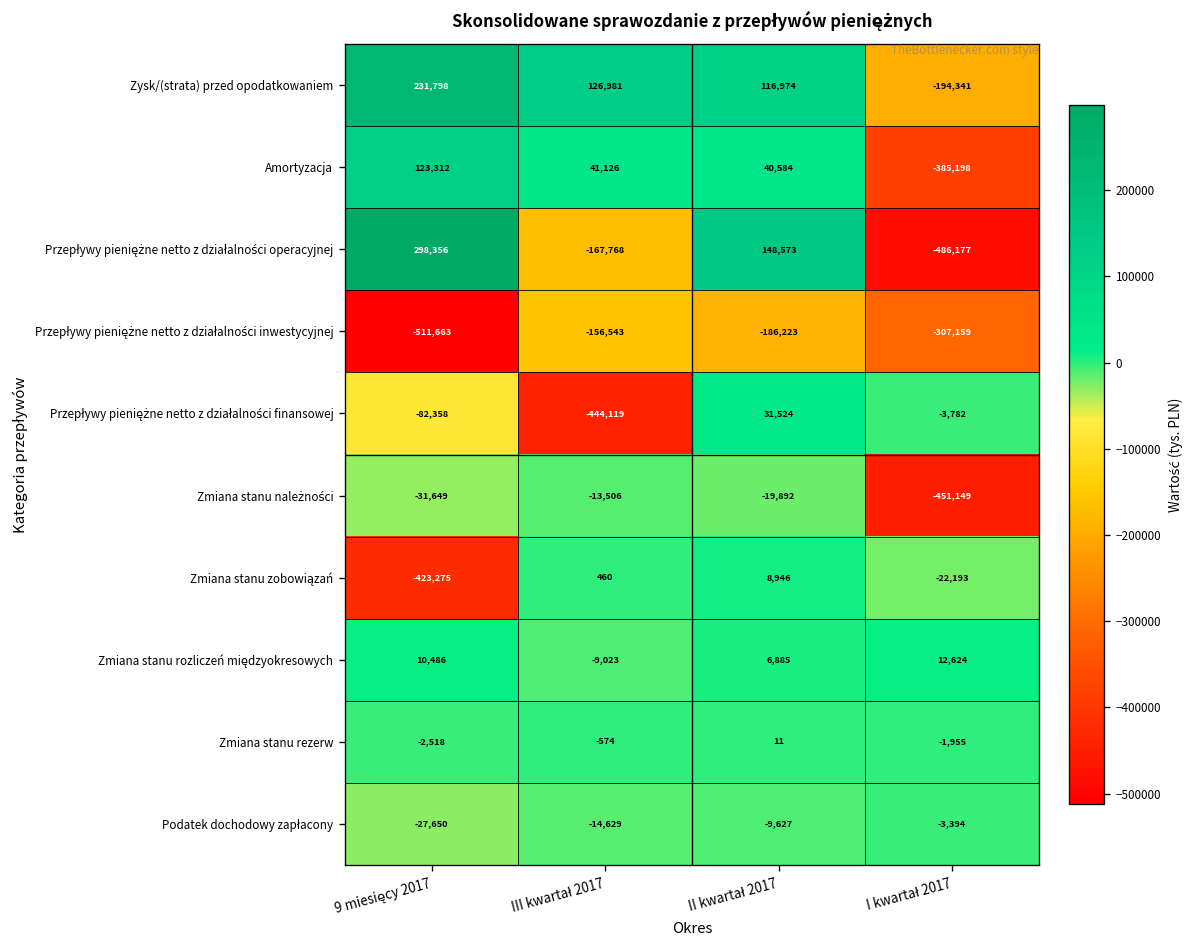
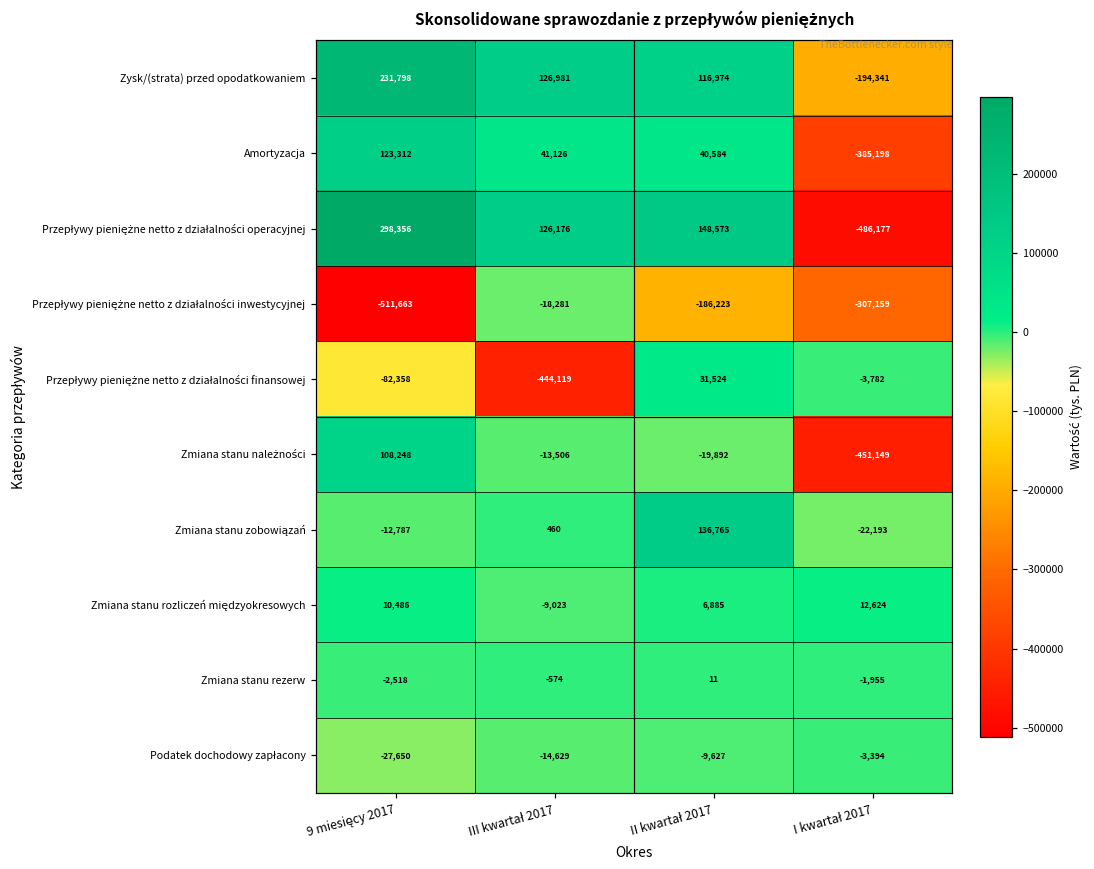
  {
    "Zysk/(strata) przed opodatkowaniem": {
      "9 miesięcy 2017": "231,798",
      "III kwartał 2017": "126,981",
      "II kwartał 2017": "116,974"
    },
    "Amortyzacja": {
      "9 miesięcy 2017": "123,312",
      "III kwartał 2017": "41,126",
      "II kwartał 2017": "40,584",
      "I kwartał 2017": "-385,198"
    },
    "Przepływy pieniężne netto z działalności operacyjnej": {
      "9 miesięcy 2017": "298,356",
-     "III kwartał 2017": "-167,768",
+     "III kwartał 2017": "126,176",
      "II kwartał 2017": "148,573",
      "I kwartał 2017": "-486,177"
    },
    "Przepływy pieniężne netto z działalności inwestycyjnej": {
      "9 miesięcy 2017": "-511,663",
-     "III kwartał 2017": "-156,543",
+     "III kwartał 2017": "-18,281",
      "II kwartał 2017": "-186,223",
      "I kwartał 2017": "-307,159"
    },
    "Przepływy pieniężne netto z działalności finansowej": {
      "9 miesięcy 2017": "-82,358",
      "III kwartał 2017": "-444,119",
      "II kwartał 2017": "31,524",
      "I kwartał 2017": "-3,782"
    },
    "Zmiana stanu należności": {
-     "9 miesięcy 2017": "-31,649",
+     "9 miesięcy 2017": "108,248",
      "III kwartał 2017": "-13,506",
      "II kwartał 2017": "-19,892",
      "I kwartał 2017": "-451,149"
    },
    "Zmiana stanu zobowiązań": {
-     "9 miesięcy 2017": "-423,275",
+     "9 miesięcy 2017": "-12,787",
      "III kwartał 2017": "460",
-     "II kwartał 2017": "8,946",
+     "II kwartał 2017": "136,765",
      "I kwartał 2017": "-22,193"
    },
    "Zmiana stanu rozliczeń międzyokresowych": {
      "9 miesięcy 2017": "10,486",
      "III kwartał 2017": "-9,023",
      "II kwartał 2017": "6,885",
      "I kwartał 2017": "12,624"
    },
    "Zmiana stanu rezerw": {
      "9 miesięcy 2017": "-2,518",
      "III kwartał 2017": "-574",
      "II kwartał 2017": "11",
      "I kwartał 2017": "-1,955"
    },
    "Podatek dochodowy zapłacony": {
      "9 miesięcy 2017": "-27,650",
      "III kwartał 2017": "-14,629",
      "II kwartał 2017": "-9,627",
      "I kwartał 2017": "-3,394"
    }
  }
